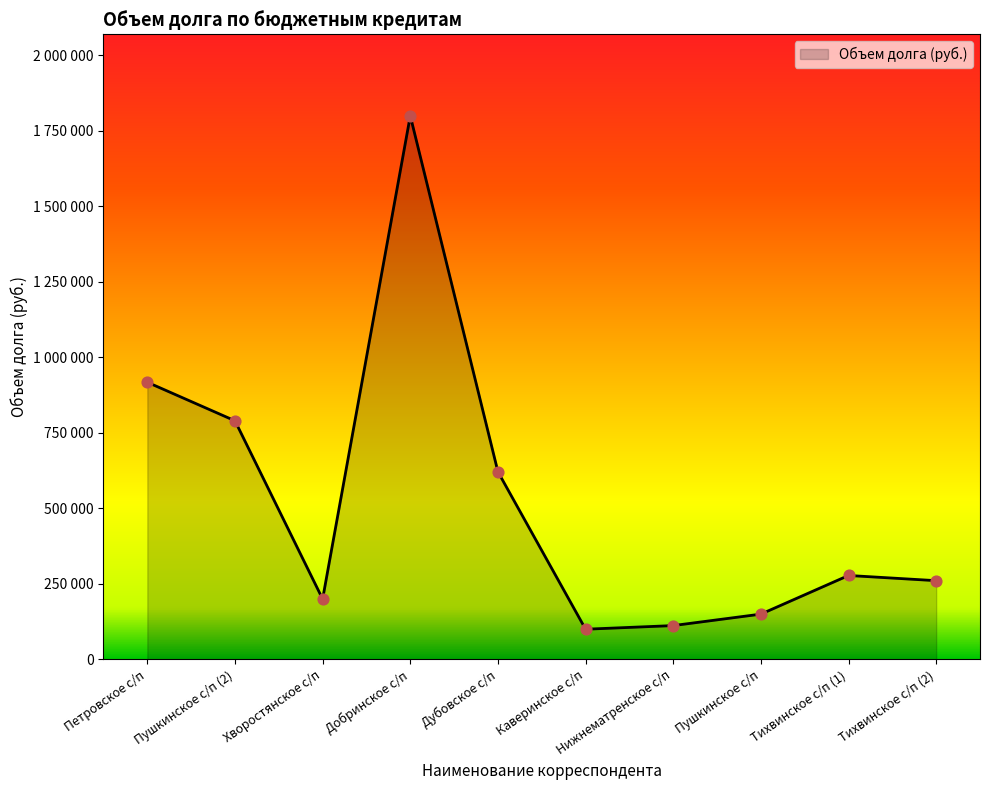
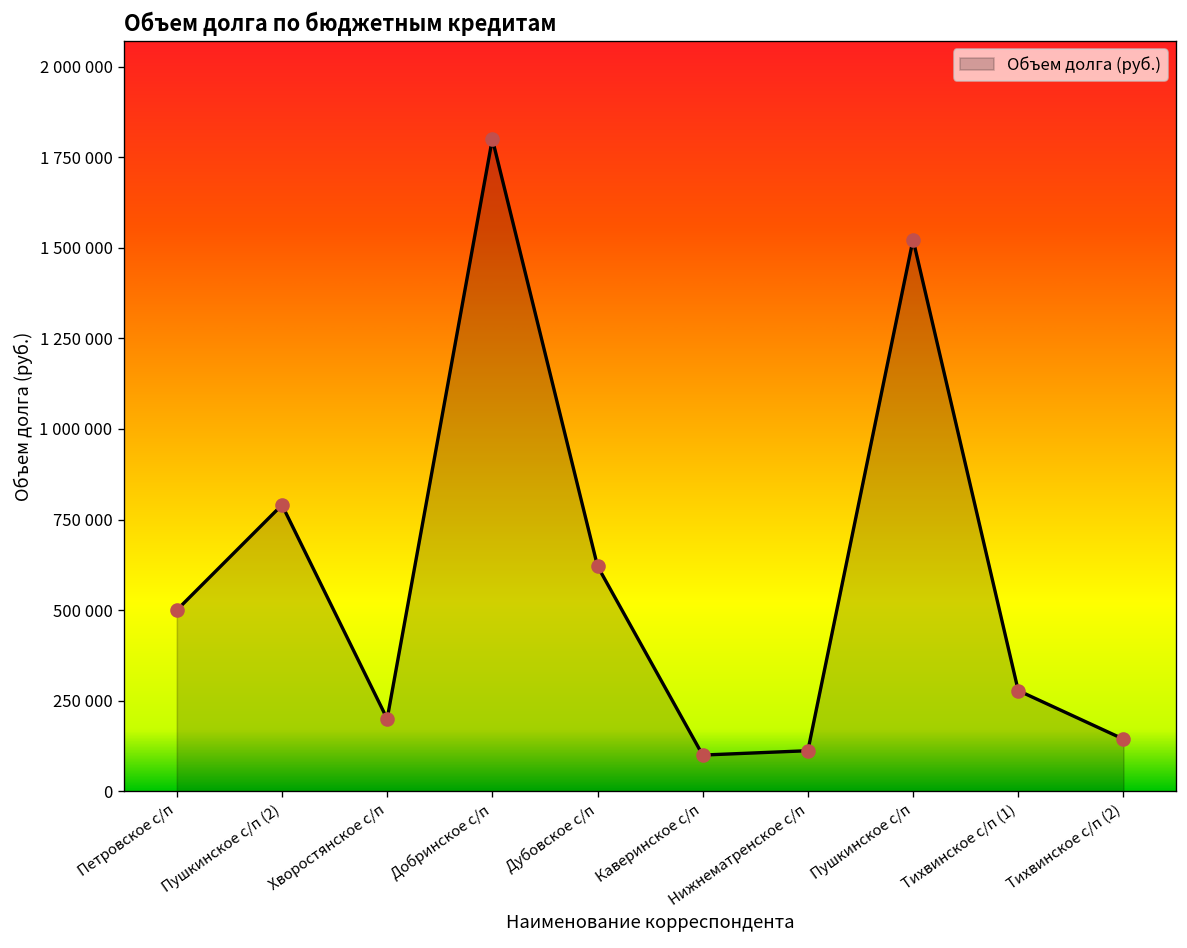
  {
-   "Петровское с/п": 920000,
+   "Петровское с/п": 500000,
    "Пушкинское с/п (2)": 790000,
    "Хворостянское с/п": 200000,
    "Добринское с/п": 1800000,
    "Дубовское с/п": 620000,
    "Каверинское с/п": 100000,
    "Нижнематренское с/п": 110000,
-   "Пушкинское с/п": 150000,
+   "Пушкинское с/п": 1520000,
    "Тихвинское с/п (1)": 280000,
-   "Тихвинское с/п (2)": 260000
+   "Тихвинское с/п (2)": 140000
  }
